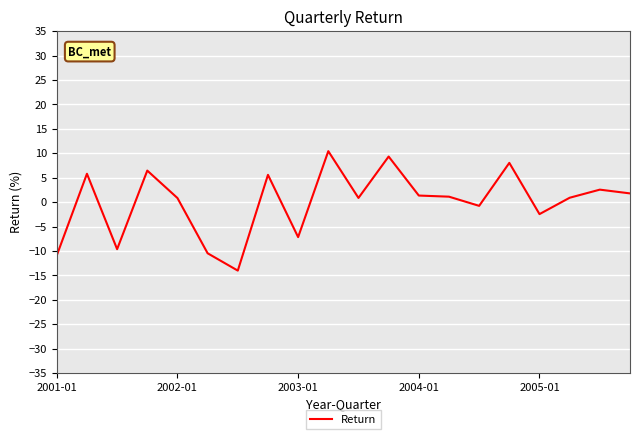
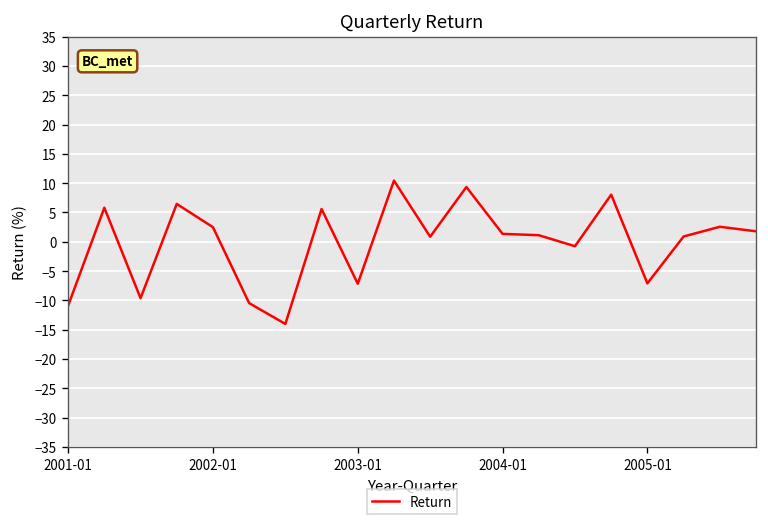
  {
    "2001-01": -11,
-   "2002-01": 1,
+   "2002-01": 2,
    "2003-01": -7,
    "2004-01": 1,
-   "2005-01": -2
+   "2005-01": -7
  }
